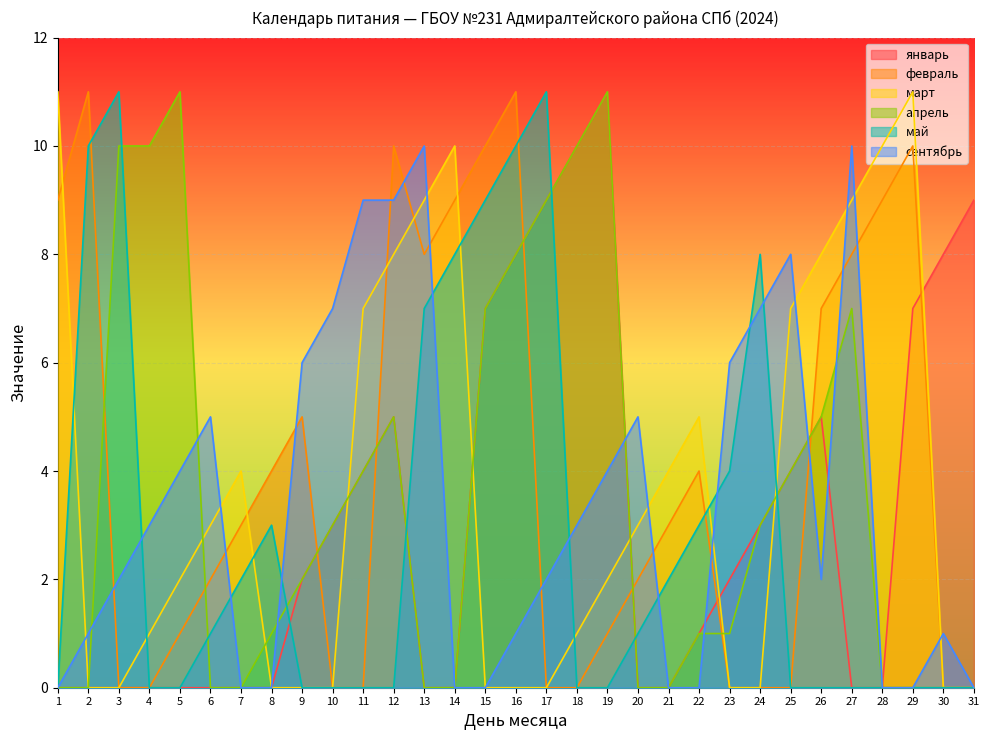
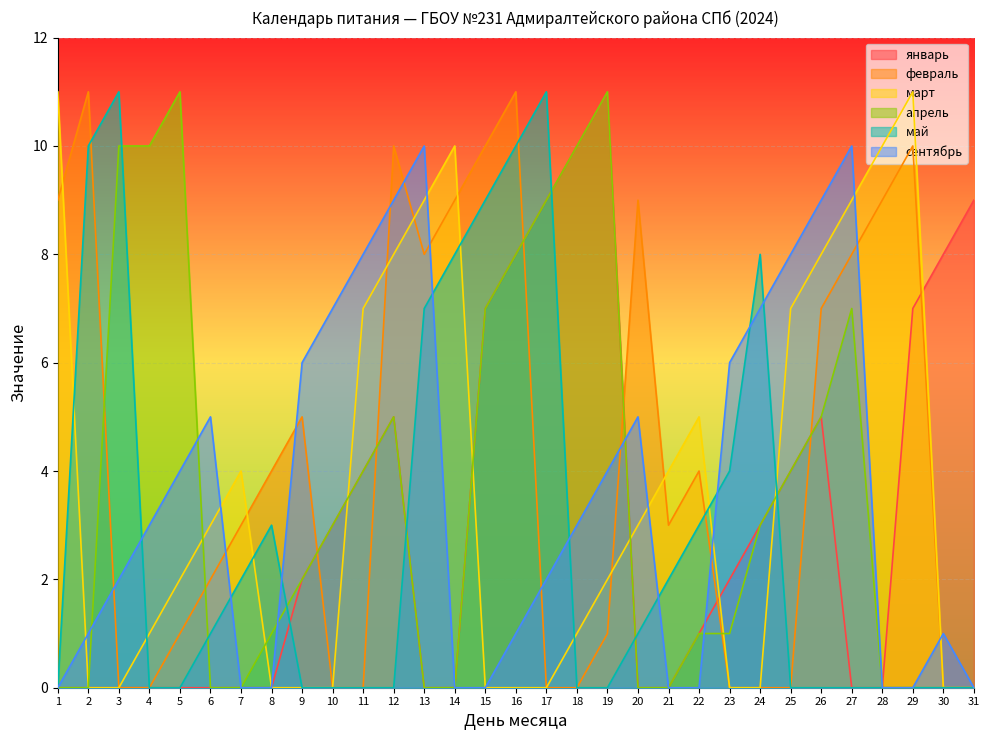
  {
    "январь": {
      "23": 2,
      "29": 7,
      "30": 8,
      "31": 9
    },
    "февраль": {
      "1": 9,
      "2": 11,
      "5": 1,
      "6": 2,
      "7": 3,
      "8": 4,
      "9": 5,
      "12": 10,
      "13": 8,
      "14": 9,
      "15": 10,
      "16": 11,
      "19": 1,
-     "20": 2,
+     "20": 9,
      "21": 3,
      "22": 4,
      "26": 7,
      "27": 8,
      "28": 9
    },
    "март": {
      "1": 11,
      "4": 1,
      "5": 2,
      "6": 3,
      "7": 4,
      "11": 7,
      "12": 8,
      "13": 9,
      "14": 10,
      "16": 0,
      "18": 1,
      "19": 2,
      "20": 3,
      "21": 4,
      "22": 5,
      "25": 7,
      "26": 8,
      "27": 9
    },
    "апрель": {
      "3": 10,
      "4": 10,
      "5": 11,
      "8": 1,
      "23": 1,
      "27": 7
    },
    "май": {
      "2": 10,
      "3": 11,
      "6": 1,
      "7": 2,
      "8": 3,
      "12": 0,
      "13": 7,
      "14": 8,
      "15": 9,
      "16": 10,
      "17": 11,
      "19": 0,
      "20": 1,
      "21": 2,
      "22": 3,
      "23": 4,
      "24": 8,
      "26": 0
    },
    "сентябрь": {
      "2": 1,
      "3": 2,
      "4": 3,
      "5": 4,
      "6": 5,
      "9": 6,
      "10": 7,
-     "11": 9,
+     "11": 8,
      "12": 9,
      "13": 10,
      "16": 1,
      "17": 2,
      "18": 3,
      "19": 4,
      "20": 5,
      "22": 0,
      "23": 6,
      "24": 7,
      "25": 8,
-     "26": 2,
+     "26": 9,
      "27": 10,
      "30": 1
    }
  }
